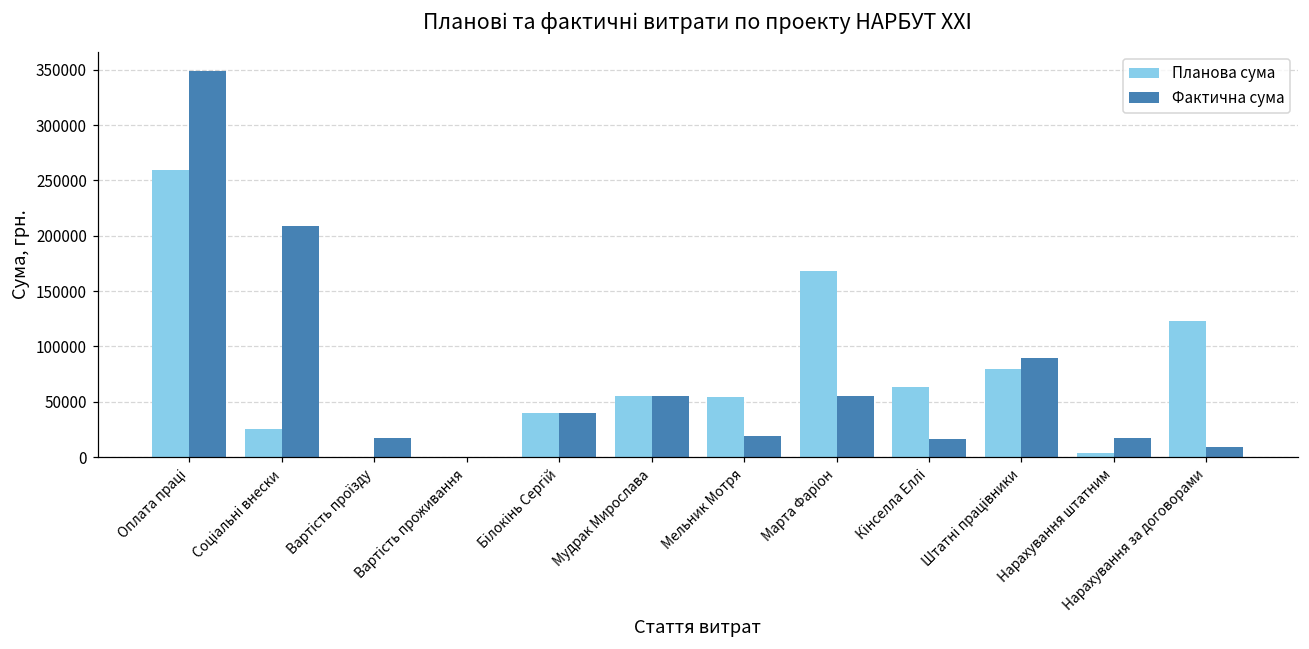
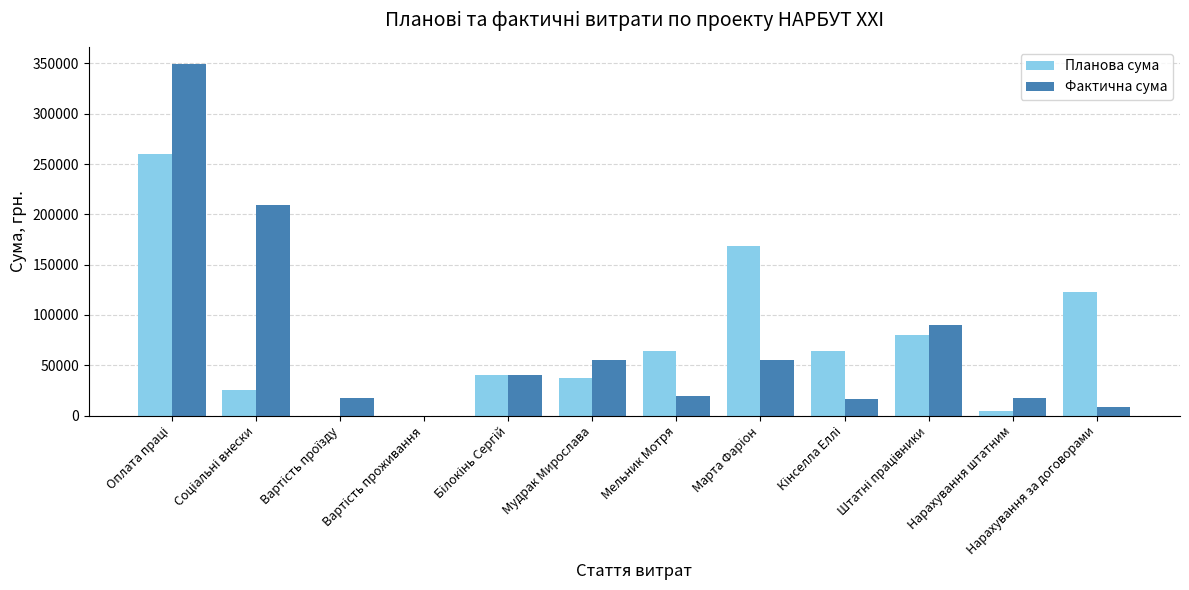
  {
    "Планова сума": {
      "Оплата праці": 260000,
      "Соціальні внески": 25000,
      "Вартість проїзду": 0,
      "Вартість проживання": 0,
      "Білокінь Сергій": 40000,
-     "Мудрак Мирослава": 55000,
-     "Мельник Мотря": 54000,
+     "Мудрак Мирослава": 38000,
+     "Мельник Мотря": 64000,
      "Марта Фаріон": 168000,
      "Кінселла Еллі": 64000,
      "Штатні працівники": 80000,
      "Нарахування штатним": 4000,
      "Нарахування за договорами": 123000
    },
    "Фактична сума": {
      "Оплата праці": 349000,
      "Соціальні внески": 209000,
      "Вартість проїзду": 18000,
      "Вартість проживання": 0,
      "Білокінь Сергій": 40000,
      "Мудрак Мирослава": 55000,
      "Мельник Мотря": 19000,
      "Марта Фаріон": 55000,
      "Кінселла Еллі": 16000,
      "Штатні працівники": 90000,
      "Нарахування штатним": 18000,
      "Нарахування за договорами": 9000
    }
  }
